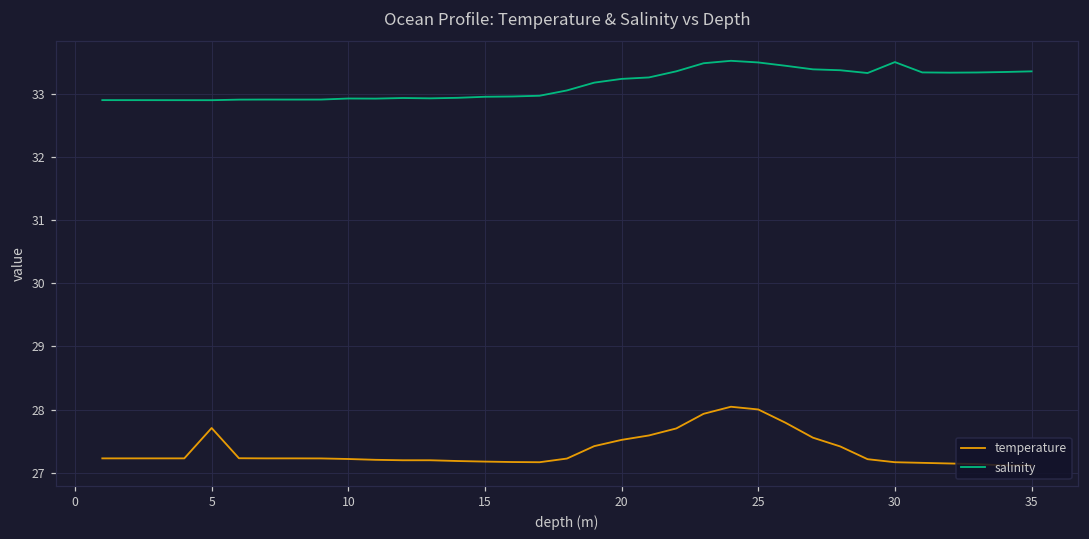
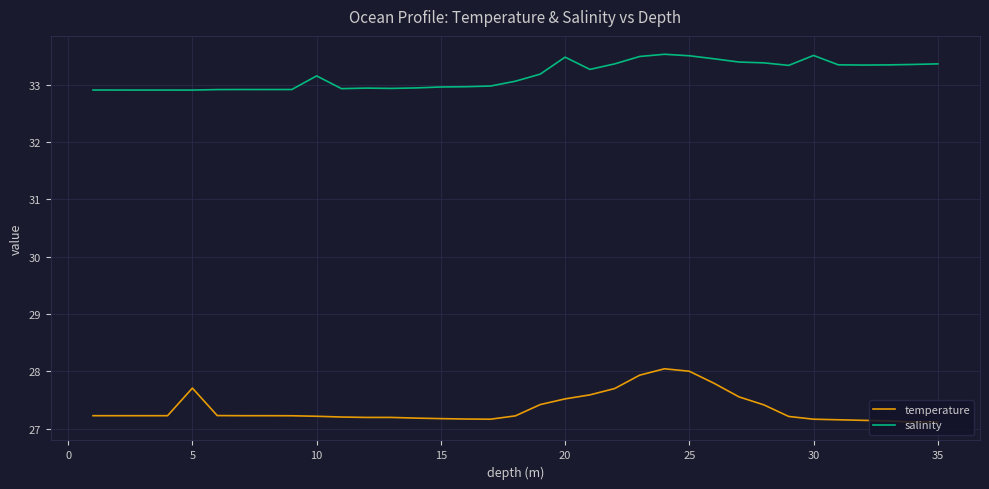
  {
    "temperature": {
      "5": 27.7,
      "10": 27.2,
      "15": 27.2,
      "20": 27.5,
      "25": 28.0,
      "30": 27.2
    },
    "salinity": {
      "5": 32.9,
-     "10": 32.9,
+     "10": 33.1,
      "15": 33.0,
-     "20": 33.2,
+     "20": 33.5,
      "25": 33.5,
      "30": 33.5,
      "35": 33.4
    }
  }
